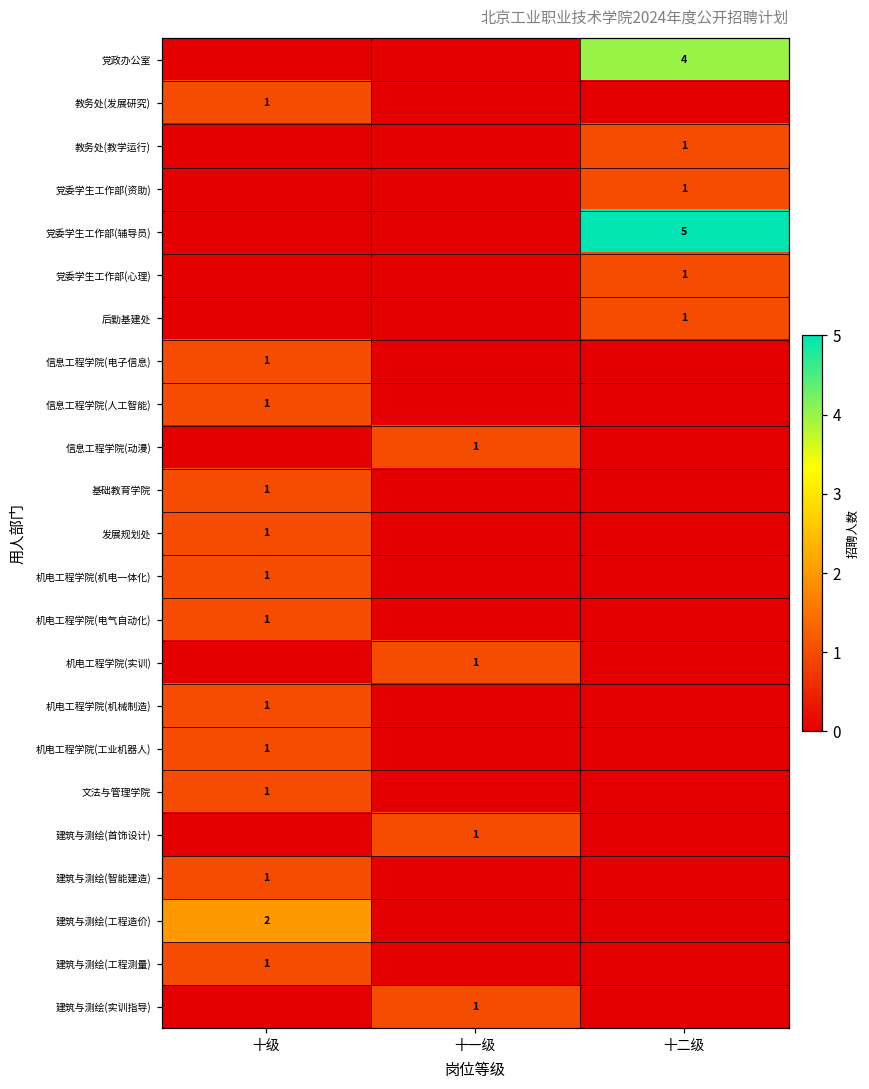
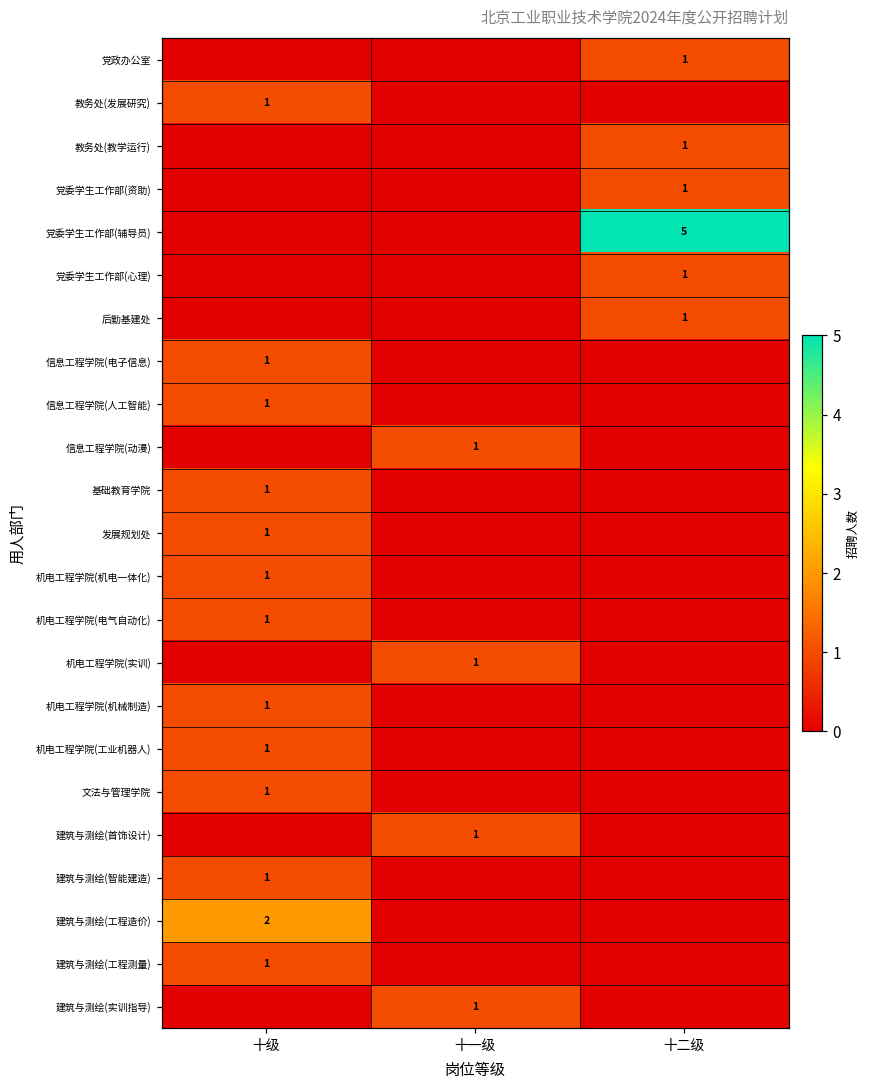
  {
    "党政办公室": {
-     "十二级": 4
+     "十二级": 1
    },
    "教务处(发展研究)": {
      "十级": 1
    },
    "教务处(教学运行)": {
      "十二级": 1
    },
    "党委学生工作部(资助)": {
      "十二级": 1
    },
    "党委学生工作部(辅导员)": {
      "十二级": 5
    },
    "党委学生工作部(心理)": {
      "十二级": 1
    },
    "后勤基建处": {
      "十二级": 1
    },
    "信息工程学院(电子信息)": {
      "十级": 1
    },
    "信息工程学院(人工智能)": {
      "十级": 1
    },
    "信息工程学院(动漫)": {
      "十一级": 1
    },
    "基础教育学院": {
      "十级": 1
    },
    "发展规划处": {
      "十级": 1
    },
    "机电工程学院(机电一体化)": {
      "十级": 1
    },
    "机电工程学院(电气自动化)": {
      "十级": 1
    },
    "机电工程学院(实训)": {
      "十一级": 1
    },
    "机电工程学院(机械制造)": {
      "十级": 1
    },
    "机电工程学院(工业机器人)": {
      "十级": 1
    },
    "文法与管理学院": {
      "十级": 1
    },
    "建筑与测绘(首饰设计)": {
      "十一级": 1
    },
    "建筑与测绘(智能建造)": {
      "十级": 1
    },
    "建筑与测绘(工程造价)": {
      "十级": 2
    },
    "建筑与测绘(工程测量)": {
      "十级": 1
    },
    "建筑与测绘(实训指导)": {
      "十一级": 1
    }
  }
